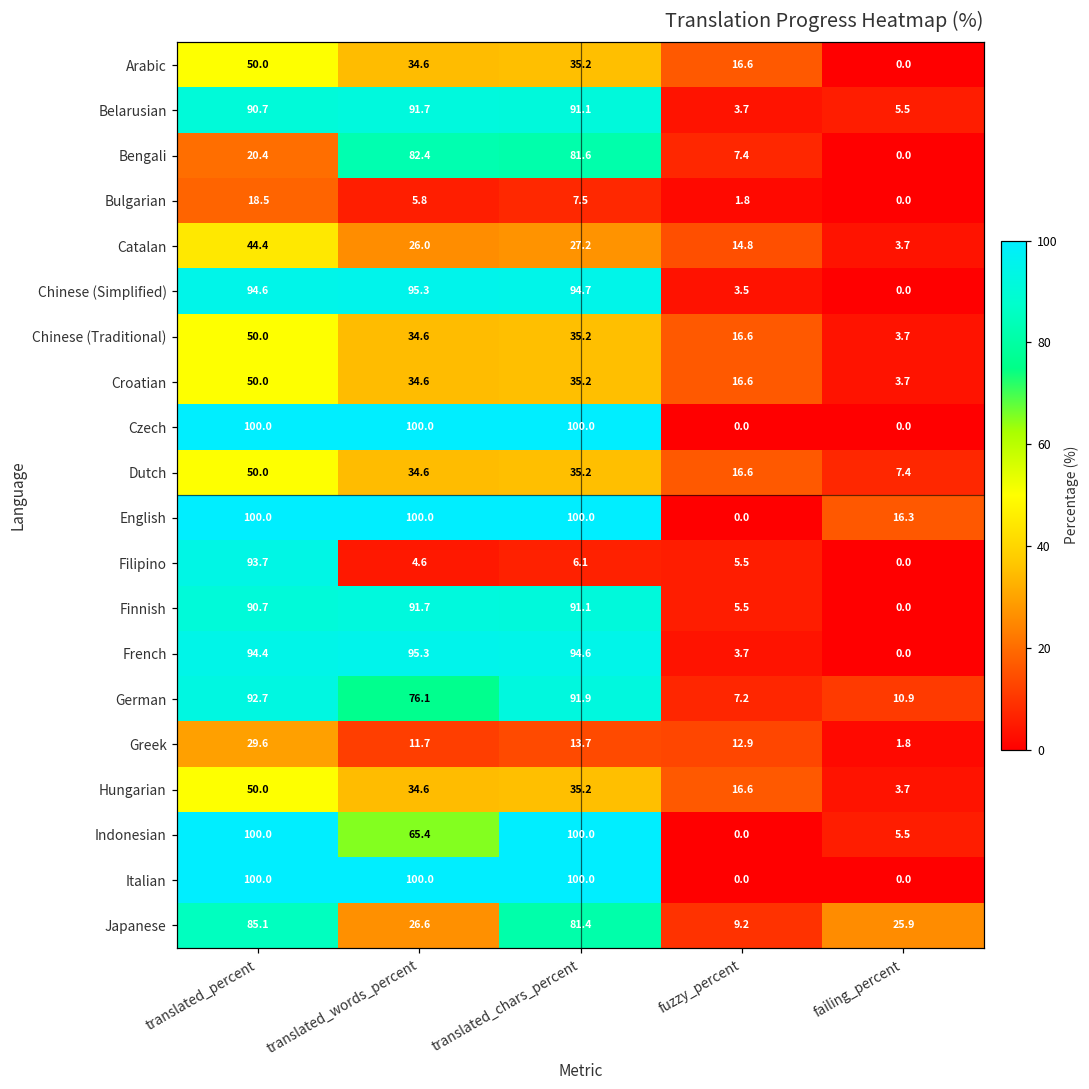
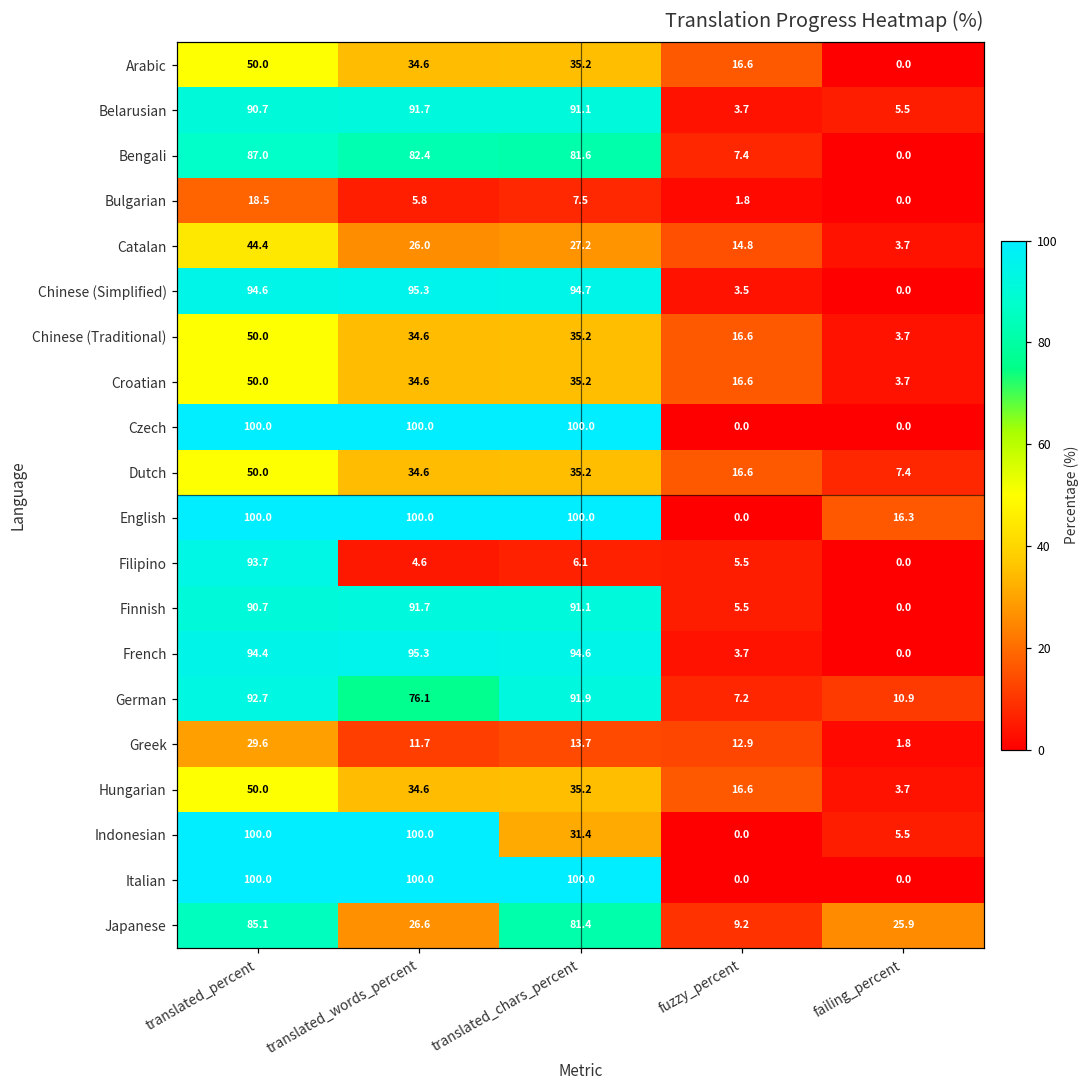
  {
    "Arabic": {
      "translated_percent": 50.0,
      "translated_words_percent": 34.6,
      "translated_chars_percent": 35.2,
      "fuzzy_percent": 16.6,
      "failing_percent": 0.0
    },
    "Belarusian": {
      "translated_percent": 90.7,
      "translated_words_percent": 91.7,
      "translated_chars_percent": 91.1,
      "fuzzy_percent": 3.7,
      "failing_percent": 5.5
    },
    "Bengali": {
-     "translated_percent": 20.4,
+     "translated_percent": 87.0,
      "translated_words_percent": 82.4,
      "translated_chars_percent": 81.6,
      "fuzzy_percent": 7.4,
      "failing_percent": 0.0
    },
    "Bulgarian": {
      "translated_percent": 18.5,
      "translated_words_percent": 5.8,
      "translated_chars_percent": 7.5,
      "fuzzy_percent": 1.8,
      "failing_percent": 0.0
    },
    "Catalan": {
      "translated_percent": 44.4,
      "translated_words_percent": 26.0,
      "translated_chars_percent": 27.2,
      "fuzzy_percent": 14.8,
      "failing_percent": 3.7
    },
    "Chinese (Simplified)": {
      "translated_percent": 94.6,
      "translated_words_percent": 95.3,
      "translated_chars_percent": 94.7,
      "fuzzy_percent": 3.5,
      "failing_percent": 0.0
    },
    "Chinese (Traditional)": {
      "translated_percent": 50.0,
      "translated_words_percent": 34.6,
      "translated_chars_percent": 35.2,
      "fuzzy_percent": 16.6,
      "failing_percent": 3.7
    },
    "Croatian": {
      "translated_percent": 50.0,
      "translated_words_percent": 34.6,
      "translated_chars_percent": 35.2,
      "fuzzy_percent": 16.6,
      "failing_percent": 3.7
    },
    "Czech": {
      "translated_percent": 100.0,
      "translated_words_percent": 100.0,
      "translated_chars_percent": 100.0,
      "fuzzy_percent": 0.0,
      "failing_percent": 0.0
    },
    "Dutch": {
      "translated_percent": 50.0,
      "translated_words_percent": 34.6,
      "translated_chars_percent": 35.2,
      "fuzzy_percent": 16.6,
      "failing_percent": 7.4
    },
    "English": {
      "translated_percent": 100.0,
      "translated_words_percent": 100.0,
      "translated_chars_percent": 100.0,
      "fuzzy_percent": 0.0,
      "failing_percent": 16.3
    },
    "Filipino": {
      "translated_percent": 93.7,
      "translated_words_percent": 4.6,
      "translated_chars_percent": 6.1,
      "fuzzy_percent": 5.5,
      "failing_percent": 0.0
    },
    "Finnish": {
      "translated_percent": 90.7,
      "translated_words_percent": 91.7,
      "translated_chars_percent": 91.1,
      "fuzzy_percent": 5.5,
      "failing_percent": 0.0
    },
    "French": {
      "translated_percent": 94.4,
      "translated_words_percent": 95.3,
      "translated_chars_percent": 94.6,
      "fuzzy_percent": 3.7,
      "failing_percent": 0.0
    },
    "German": {
      "translated_percent": 92.7,
      "translated_words_percent": 76.1,
      "translated_chars_percent": 91.9,
      "fuzzy_percent": 7.2,
      "failing_percent": 10.9
    },
    "Greek": {
      "translated_percent": 29.6,
      "translated_words_percent": 11.7,
      "translated_chars_percent": 13.7,
      "fuzzy_percent": 12.9,
      "failing_percent": 1.8
    },
    "Hungarian": {
      "translated_percent": 50.0,
      "translated_words_percent": 34.6,
      "translated_chars_percent": 35.2,
      "fuzzy_percent": 16.6,
      "failing_percent": 3.7
    },
    "Indonesian": {
      "translated_percent": 100.0,
-     "translated_words_percent": 65.4,
-     "translated_chars_percent": 100.0,
+     "translated_words_percent": 100.0,
+     "translated_chars_percent": 31.4,
      "fuzzy_percent": 0.0,
      "failing_percent": 5.5
    },
    "Italian": {
      "translated_percent": 100.0,
      "translated_words_percent": 100.0,
      "translated_chars_percent": 100.0,
      "fuzzy_percent": 0.0,
      "failing_percent": 0.0
    },
    "Japanese": {
      "translated_percent": 85.1,
      "translated_words_percent": 26.6,
      "translated_chars_percent": 81.4,
      "fuzzy_percent": 9.2,
      "failing_percent": 25.9
    }
  }
